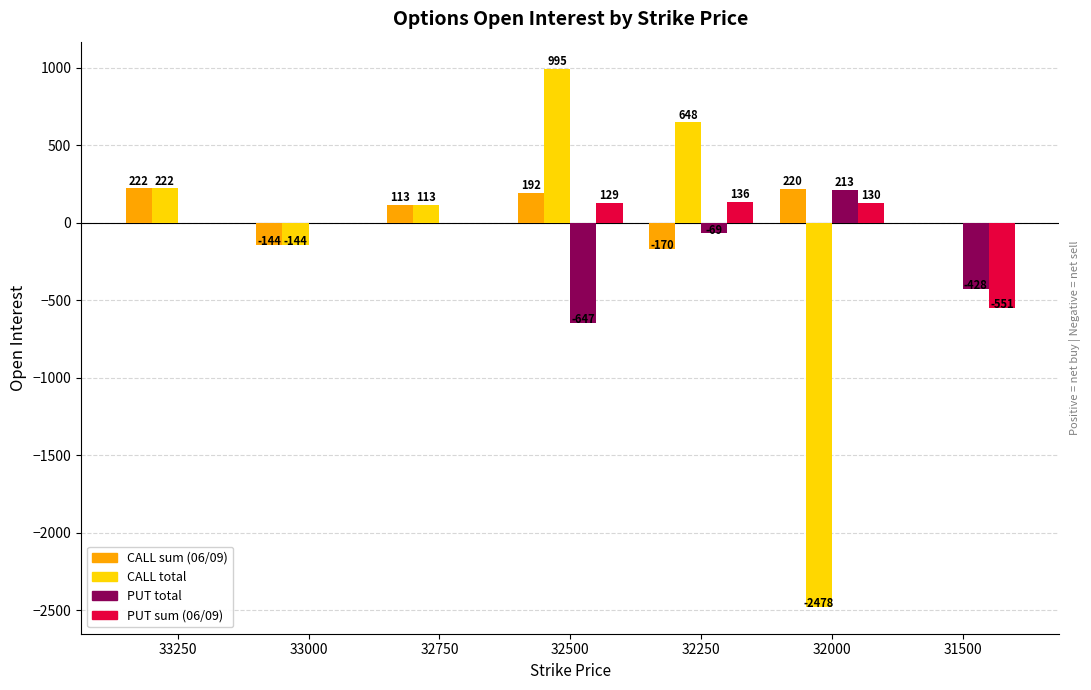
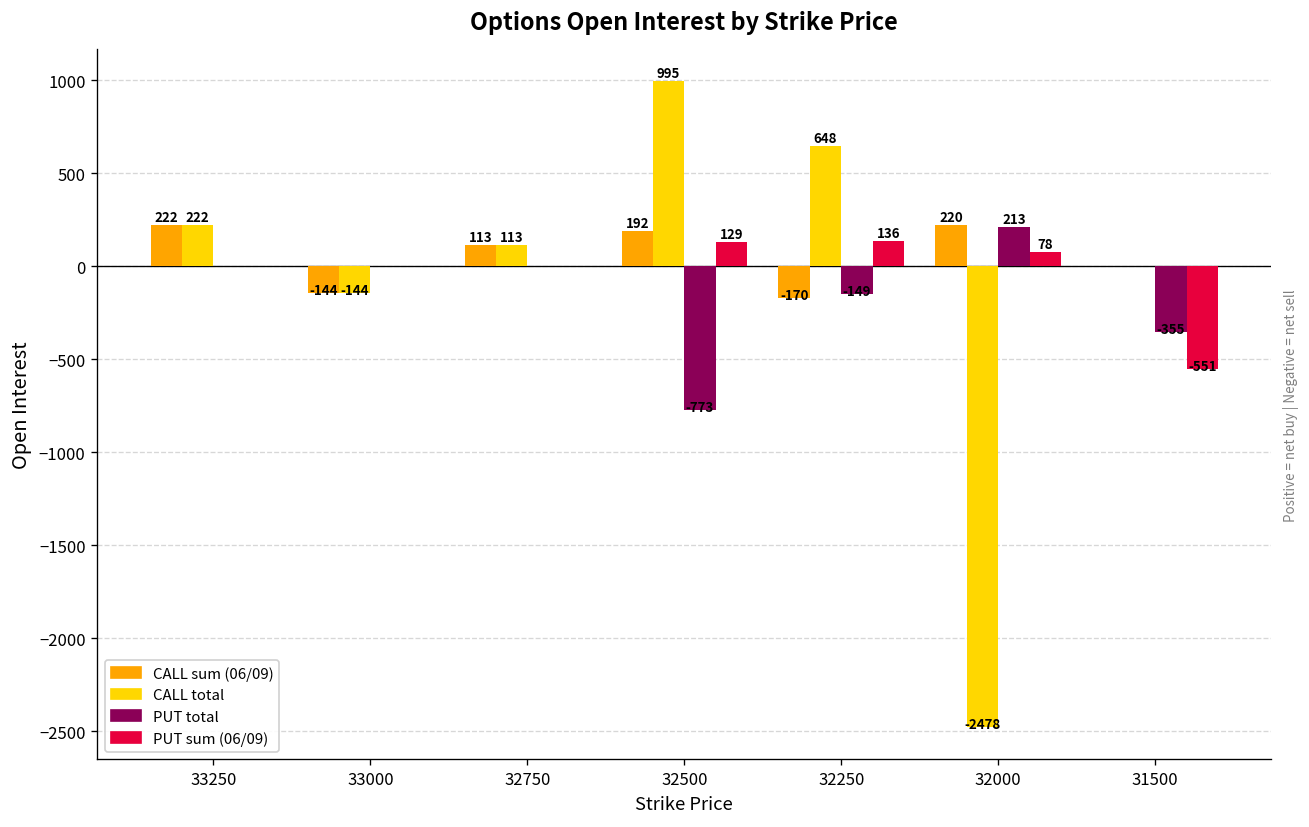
  {
    "PUT total": {
-     "32500": -647,
-     "32250": -69,
+     "32500": -773,
+     "32250": -149,
      "32000": 213,
-     "31500": -428
+     "31500": -355
    },
    "PUT sum (06/09)": {
      "32500": 129,
      "32250": 136,
-     "32000": 130,
+     "32000": 78,
      "31500": -551
    }
  }
